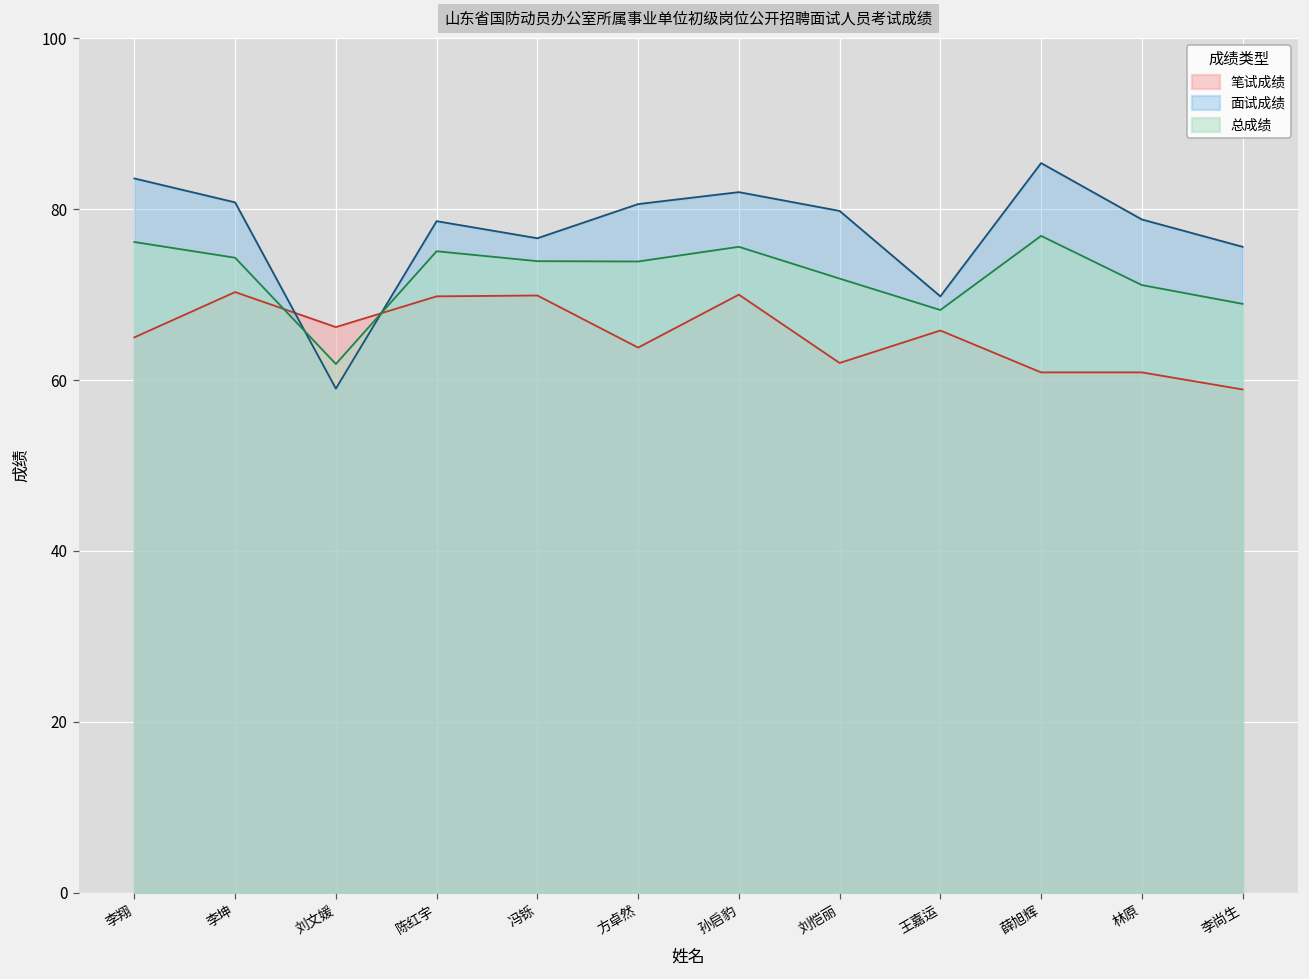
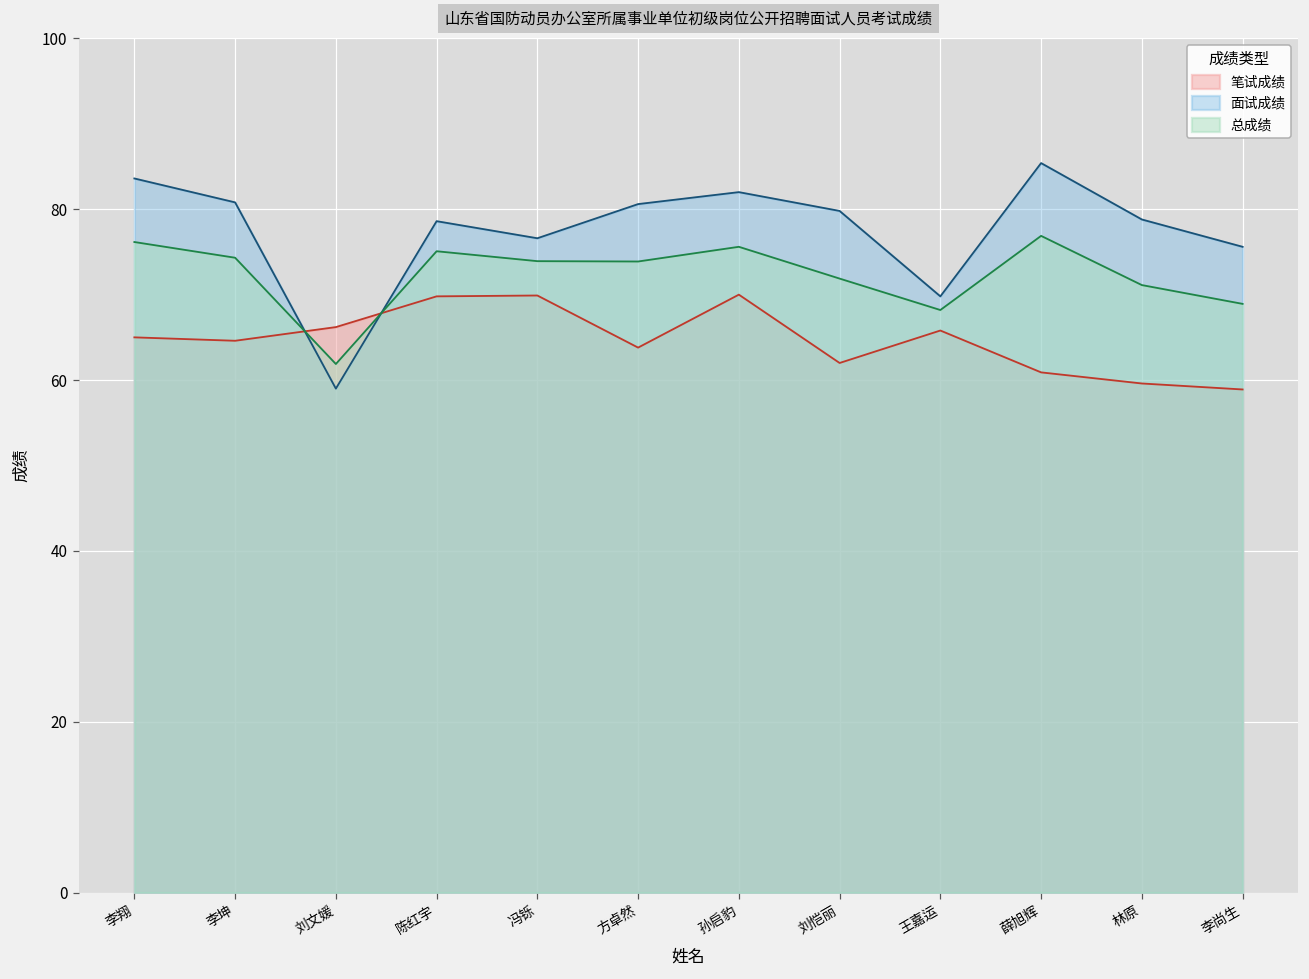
  {
    "笔试成绩": {
      "李翔": 65,
-     "李坤": 70,
+     "李坤": 65,
      "刘文媛": 66,
      "陈红宇": 70,
      "冯铄": 70,
      "方卓然": 64,
      "孙启豹": 70,
      "刘恺丽": 62,
      "王嘉运": 66,
      "薛旭辉": 61,
-     "林原": 61,
+     "林原": 60,
      "李尚生": 59
    }
  }
